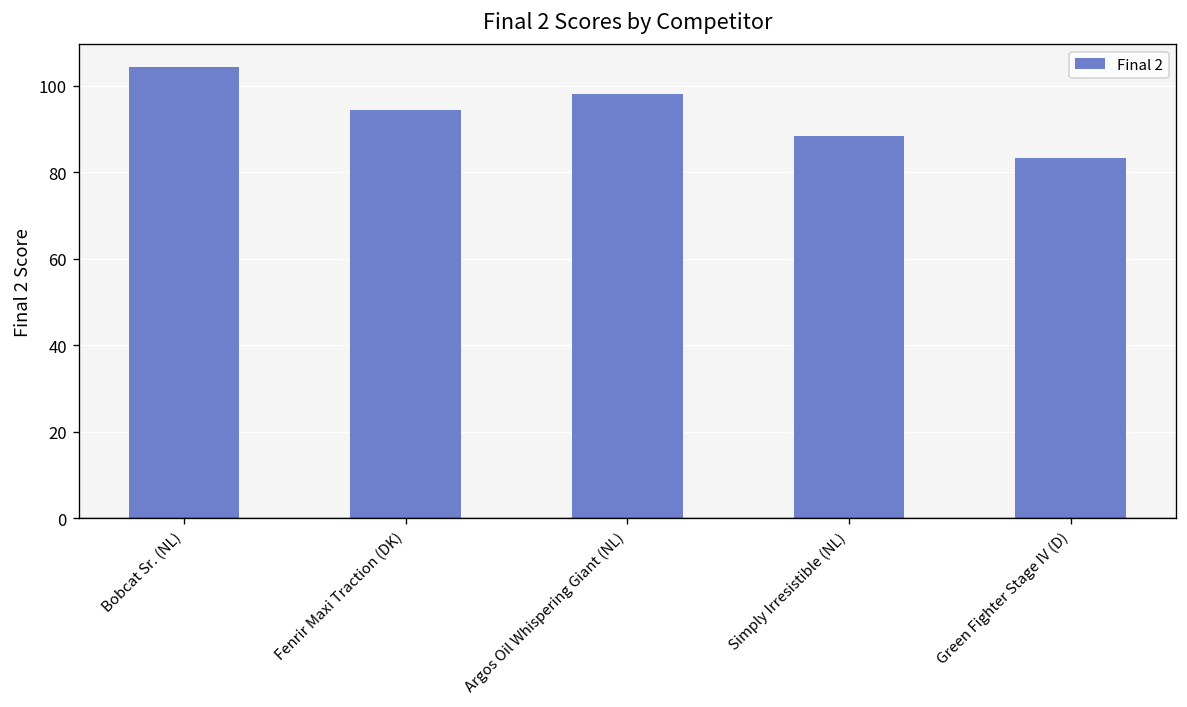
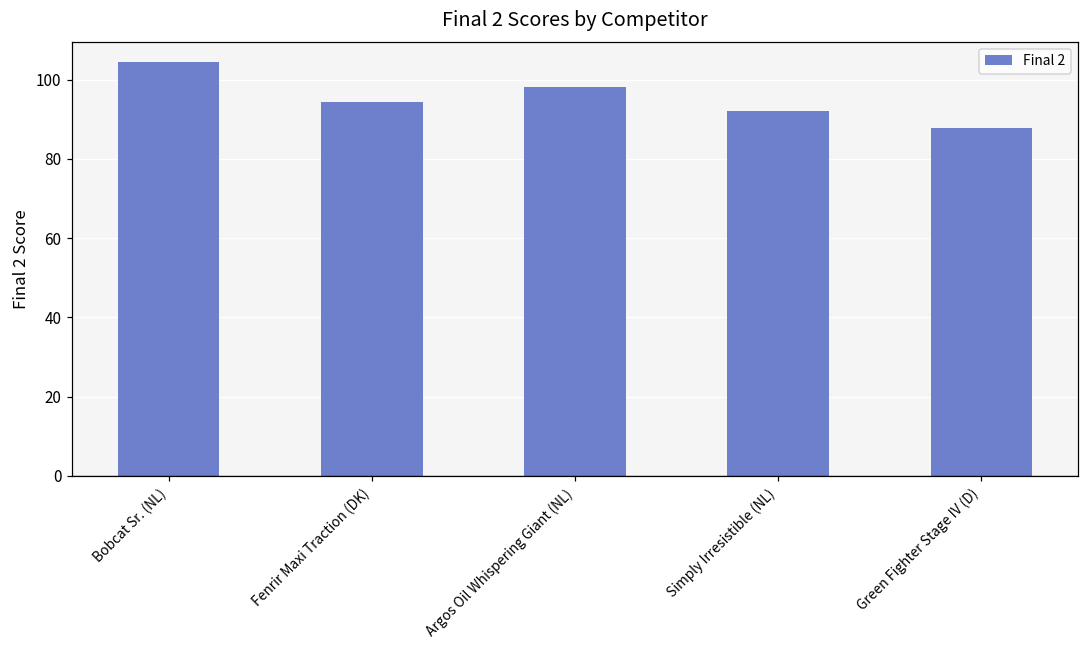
  {
    "Bobcat Sr. (NL)": 104,
    "Fenrir Maxi Traction (DK)": 94,
    "Argos Oil Whispering Giant (NL)": 98,
-   "Simply Irresistible (NL)": 88,
-   "Green Fighter Stage IV (D)": 83
+   "Simply Irresistible (NL)": 92,
+   "Green Fighter Stage IV (D)": 88
  }
